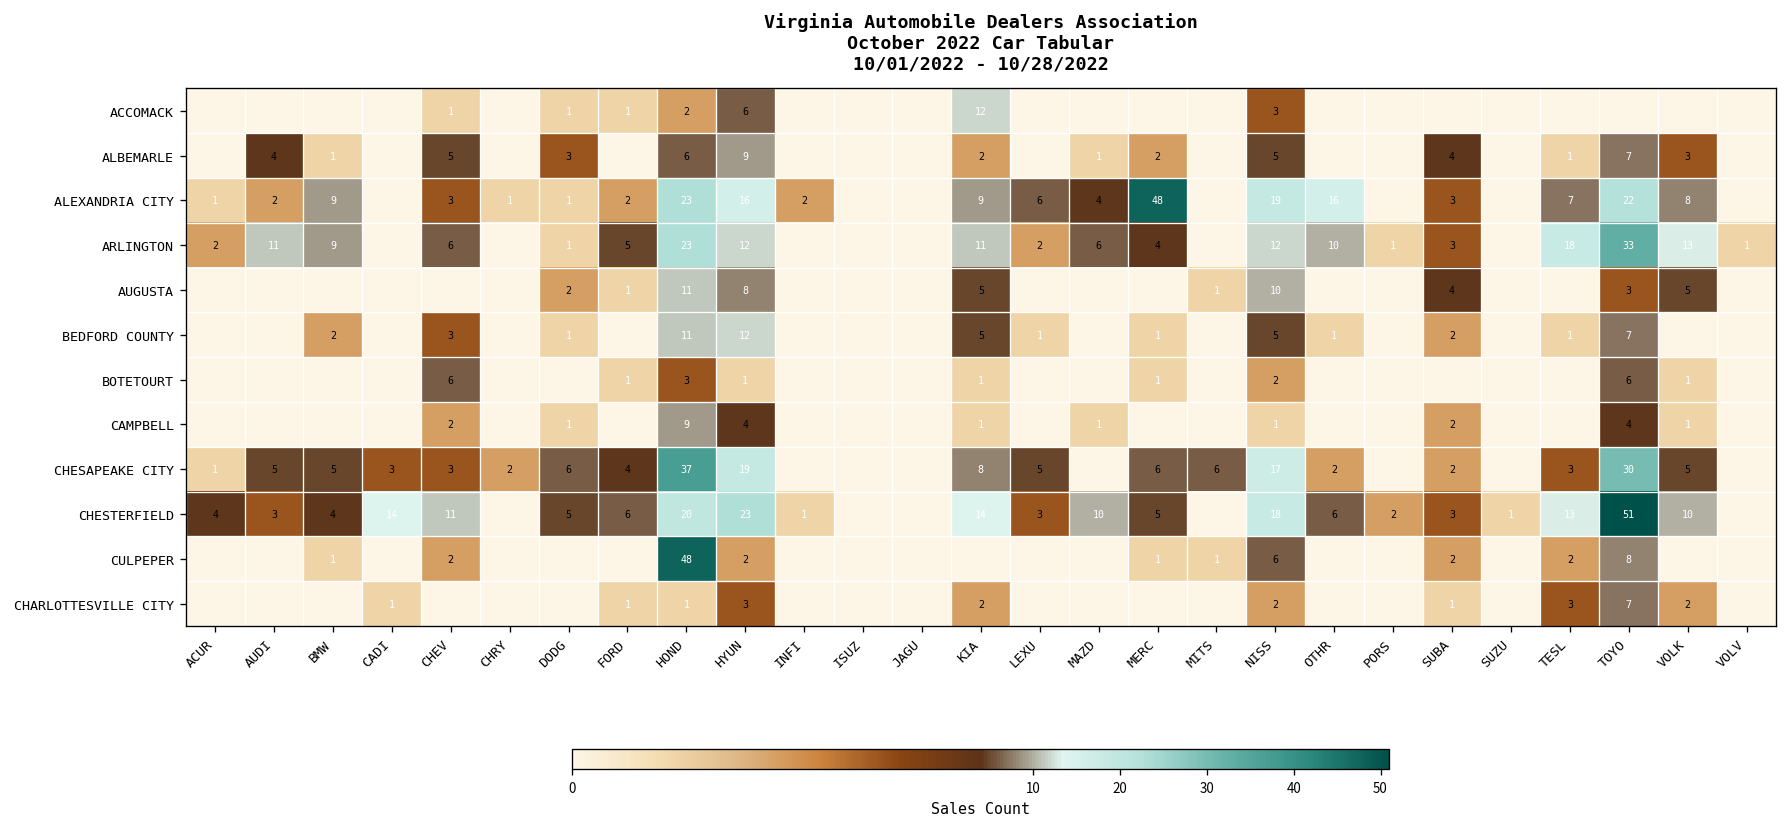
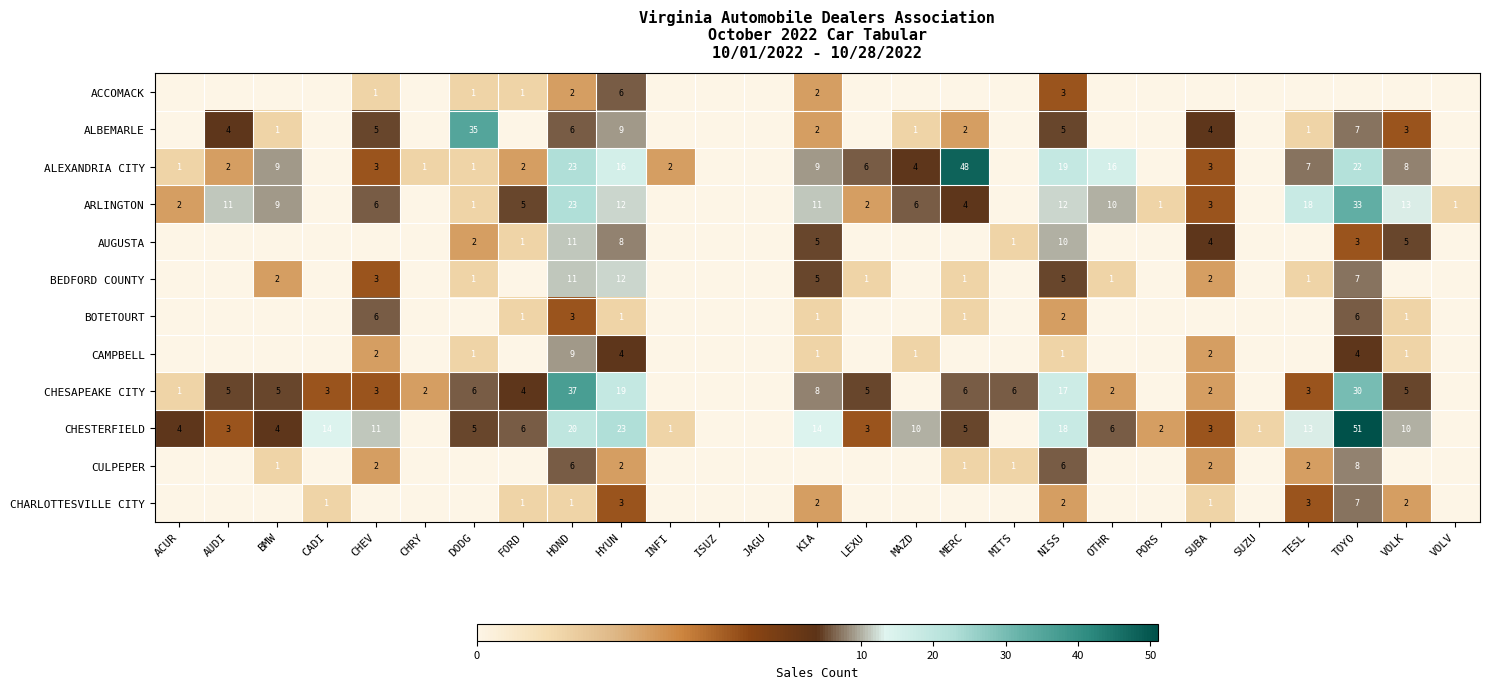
  {
    "ACCOMACK": {
      "CHEV": 1,
      "DODG": 1,
      "FORD": 1,
      "HOND": 2,
      "HYUN": 6,
-     "KIA": 12,
+     "KIA": 2,
      "NISS": 3
    },
    "ALBEMARLE": {
      "AUDI": 4,
      "BMW": 1,
      "CHEV": 5,
-     "DODG": 3,
+     "DODG": 35,
      "HOND": 6,
      "HYUN": 9,
      "KIA": 2,
      "MAZD": 1,
      "MERC": 2,
      "NISS": 5,
      "SUBA": 4,
      "TESL": 1,
      "TOYO": 7,
      "VOLK": 3
    },
    "ALEXANDRIA CITY": {
      "ACUR": 1,
      "AUDI": 2,
      "BMW": 9,
      "CHEV": 3,
      "CHRY": 1,
      "DODG": 1,
      "FORD": 2,
      "HOND": 23,
      "INFI": 2,
      "KIA": 9,
      "LEXU": 6,
      "MAZD": 4,
      "MERC": 48,
      "NISS": 19,
      "SUBA": 3,
      "TESL": 7,
      "TOYO": 22,
      "VOLK": 8
    },
    "ARLINGTON": {
      "ACUR": 2,
      "AUDI": 11,
      "BMW": 9,
      "CHEV": 6,
      "DODG": 1,
      "FORD": 5,
      "HOND": 23,
      "HYUN": 12,
      "KIA": 11,
      "LEXU": 2,
      "MAZD": 6,
      "MERC": 4,
      "NISS": 12,
      "OTHR": 10,
      "PORS": 1,
      "SUBA": 3,
      "TESL": 18,
      "TOYO": 33,
      "VOLV": 1
    },
    "AUGUSTA": {
      "DODG": 2,
      "FORD": 1,
      "HOND": 11,
      "HYUN": 8,
      "KIA": 5,
      "MITS": 1,
      "NISS": 10,
      "SUBA": 4,
      "TOYO": 3,
      "VOLK": 5
    },
    "BEDFORD COUNTY": {
      "BMW": 2,
      "CHEV": 3,
      "DODG": 1,
      "HOND": 11,
      "HYUN": 12,
      "KIA": 5,
      "LEXU": 1,
      "MERC": 1,
      "NISS": 5,
      "OTHR": 1,
      "SUBA": 2,
      "TESL": 1,
      "TOYO": 7
    },
    "BOTETOURT": {
      "CHEV": 6,
      "FORD": 1,
      "HOND": 3,
      "HYUN": 1,
      "KIA": 1,
      "MERC": 1,
      "NISS": 2,
      "TOYO": 6,
      "VOLK": 1
    },
    "CAMPBELL": {
      "CHEV": 2,
      "DODG": 1,
      "HOND": 9,
      "HYUN": 4,
      "KIA": 1,
      "MAZD": 1,
      "NISS": 1,
      "SUBA": 2,
      "TOYO": 4,
      "VOLK": 1
    },
    "CHESAPEAKE CITY": {
      "ACUR": 1,
      "AUDI": 5,
      "BMW": 5,
      "CADI": 3,
      "CHEV": 3,
      "CHRY": 2,
      "DODG": 6,
      "FORD": 4,
      "HOND": 37,
      "HYUN": 19,
      "KIA": 8,
      "LEXU": 5,
      "MERC": 6,
      "MITS": 6,
      "NISS": 17,
      "OTHR": 2,
      "SUBA": 2,
      "TESL": 3,
      "TOYO": 30,
      "VOLK": 5
    },
    "CHESTERFIELD": {
      "ACUR": 4,
      "AUDI": 3,
      "BMW": 4,
      "CHEV": 11,
      "DODG": 5,
      "FORD": 6,
      "HOND": 20,
      "HYUN": 23,
      "INFI": 1,
      "LEXU": 3,
      "MAZD": 10,
      "MERC": 5,
      "NISS": 18,
      "OTHR": 6,
      "PORS": 2,
      "SUBA": 3,
      "SUZU": 1,
      "TOYO": 51,
      "VOLK": 10
    },
    "CULPEPER": {
      "BMW": 1,
      "CHEV": 2,
-     "HOND": 48,
+     "HOND": 6,
      "HYUN": 2,
      "MERC": 1,
      "MITS": 1,
      "NISS": 6,
      "SUBA": 2,
      "TESL": 2,
      "TOYO": 8
    },
    "CHARLOTTESVILLE CITY": {
      "CADI": 1,
      "FORD": 1,
      "HOND": 1,
      "HYUN": 3,
      "KIA": 2,
      "NISS": 2,
      "SUBA": 1,
      "TESL": 3,
      "TOYO": 7,
      "VOLK": 2
    }
  }
